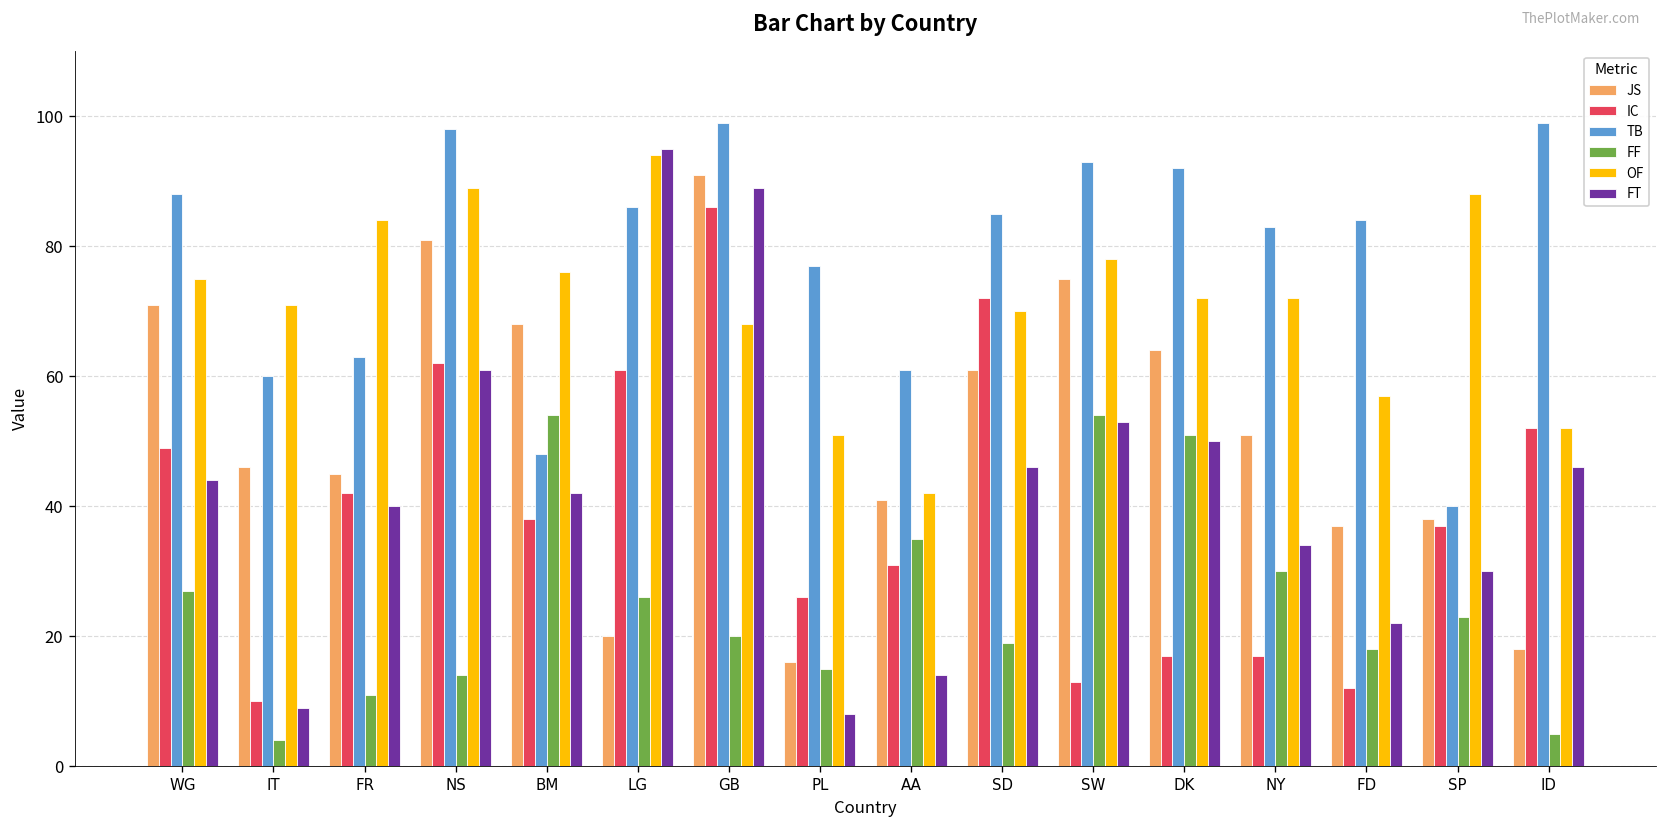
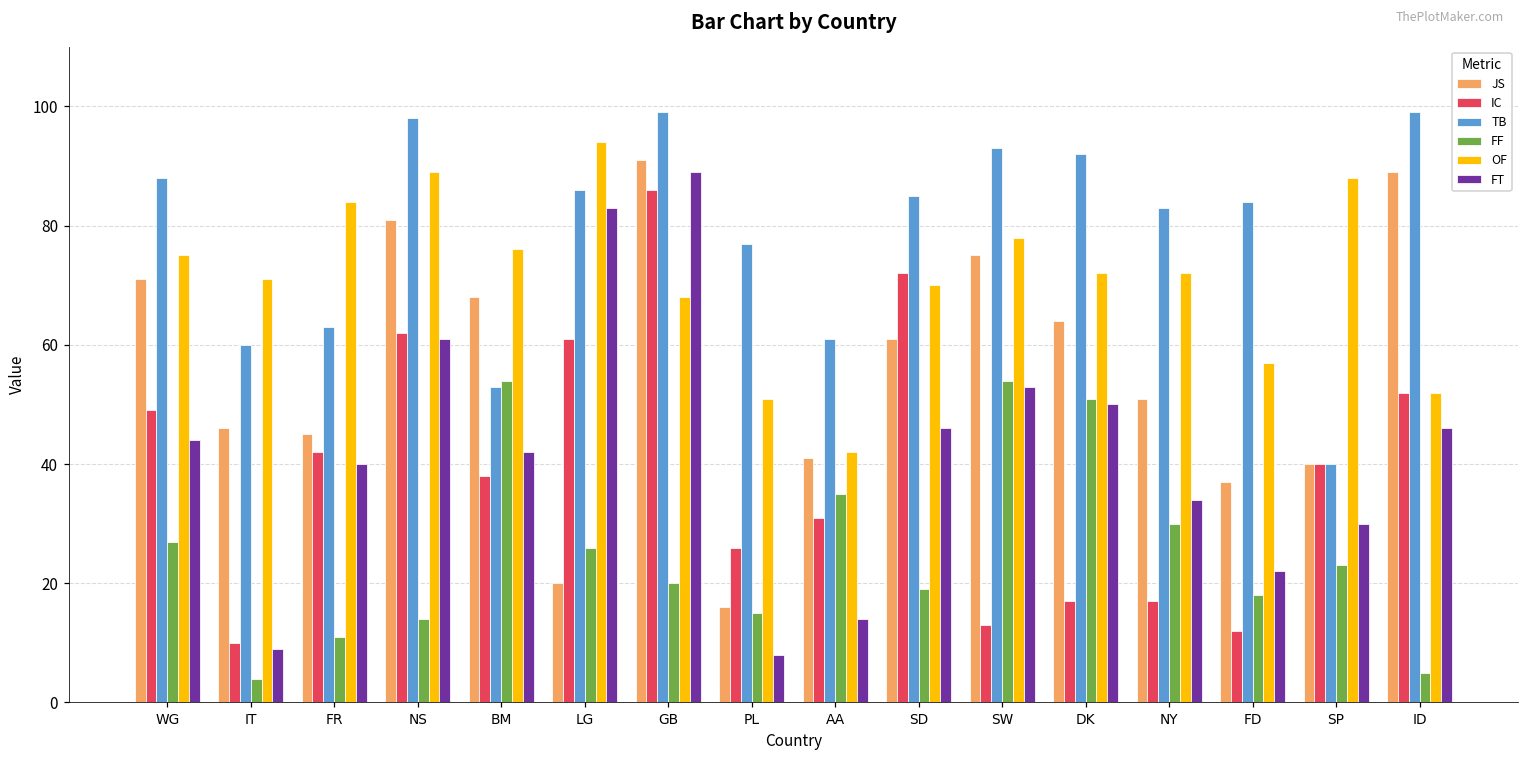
  {
    "JS": {
      "WG": 71,
      "IT": 46,
      "FR": 45,
      "NS": 81,
      "BM": 68,
      "LG": 20,
      "GB": 91,
      "PL": 16,
      "AA": 41,
      "SD": 61,
      "SW": 75,
      "DK": 64,
      "NY": 51,
      "FD": 37,
-     "SP": 38,
-     "ID": 18
+     "SP": 40,
+     "ID": 89
    },
    "IC": {
      "WG": 49,
      "IT": 10,
      "FR": 42,
      "NS": 62,
      "BM": 38,
      "LG": 61,
      "GB": 86,
      "PL": 26,
      "AA": 31,
      "SD": 72,
      "SW": 13,
      "DK": 17,
      "NY": 17,
      "FD": 12,
-     "SP": 37,
+     "SP": 40,
      "ID": 52
    },
    "TB": {
      "WG": 88,
      "IT": 60,
      "FR": 63,
      "NS": 98,
-     "BM": 48,
+     "BM": 53,
      "LG": 86,
      "GB": 99,
      "PL": 77,
      "AA": 61,
      "SD": 85,
      "SW": 93,
      "DK": 92,
      "NY": 83,
      "FD": 84,
      "SP": 40,
      "ID": 99
    },
    "FF": {
      "WG": 27,
      "IT": 4,
      "FR": 11,
      "NS": 14,
      "BM": 54,
      "LG": 26,
      "GB": 20,
      "PL": 15,
      "AA": 35,
      "SD": 19,
      "SW": 54,
      "DK": 51,
      "NY": 30,
      "FD": 18,
      "SP": 23,
      "ID": 5
    },
    "OF": {
      "WG": 75,
      "IT": 71,
      "FR": 84,
      "NS": 89,
      "BM": 76,
      "LG": 94,
      "GB": 68,
      "PL": 51,
      "AA": 42,
      "SD": 70,
      "SW": 78,
      "DK": 72,
      "NY": 72,
      "FD": 57,
      "SP": 88,
      "ID": 52
    },
    "FT": {
      "WG": 44,
      "IT": 9,
      "FR": 40,
      "NS": 61,
      "BM": 42,
-     "LG": 95,
+     "LG": 83,
      "GB": 89,
      "PL": 8,
      "AA": 14,
      "SD": 46,
      "SW": 53,
      "DK": 50,
      "NY": 34,
      "FD": 22,
      "SP": 30,
      "ID": 46
    }
  }
